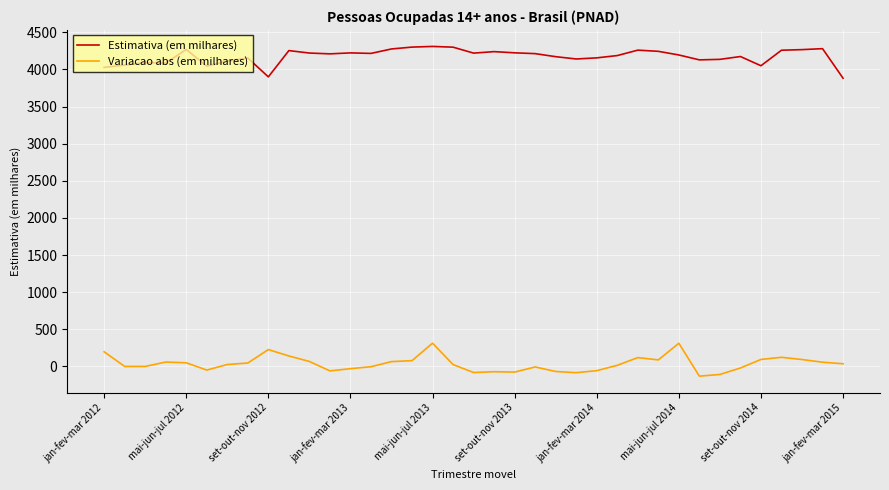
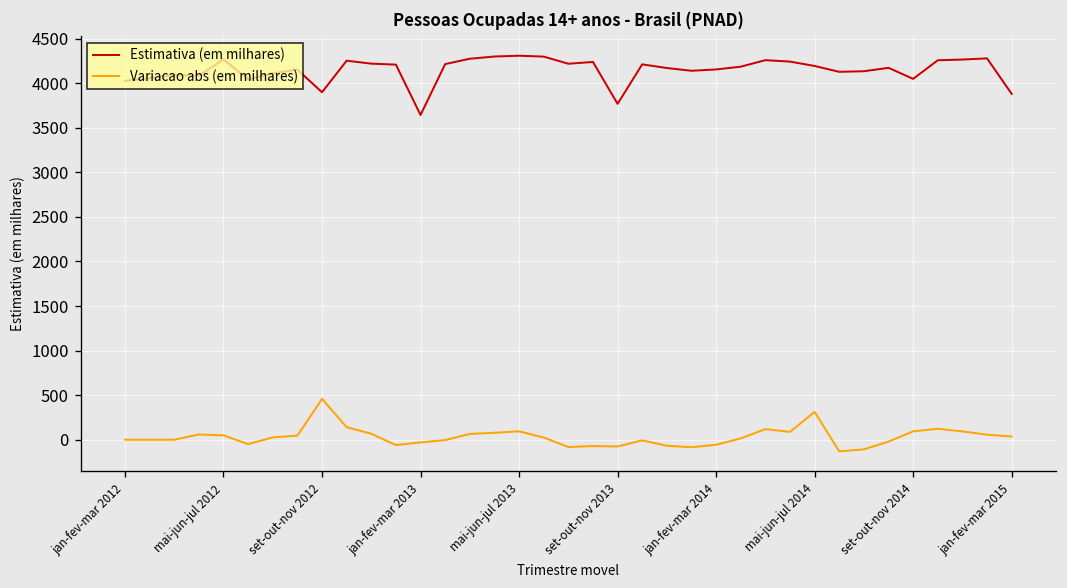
  {
    "Estimativa (em milhares)": {
      "set-out-nov 2012": 3900,
-     "jan-fev-mar 2013": 4200,
+     "jan-fev-mar 2013": 3600,
      "mai-jun-jul 2013": 4300,
-     "set-out-nov 2013": 4200,
+     "set-out-nov 2013": 3800,
      "jan-fev-mar 2014": 4200,
      "mai-jun-jul 2014": 4200,
      "set-out-nov 2014": 4000,
      "jan-fev-mar 2015": 3900
    },
    "Variacao abs (em milhares)": {
-     "jan-fev-mar 2012": 200,
+     "jan-fev-mar 2012": 0,
      "mai-jun-jul 2012": 0,
-     "set-out-nov 2012": 200,
+     "set-out-nov 2012": 500,
      "jan-fev-mar 2013": 0,
-     "mai-jun-jul 2013": 300,
+     "mai-jun-jul 2013": 100,
      "set-out-nov 2013": -100,
      "jan-fev-mar 2014": -100,
      "mai-jun-jul 2014": 300,
      "set-out-nov 2014": 100,
      "jan-fev-mar 2015": 0
    }
  }
